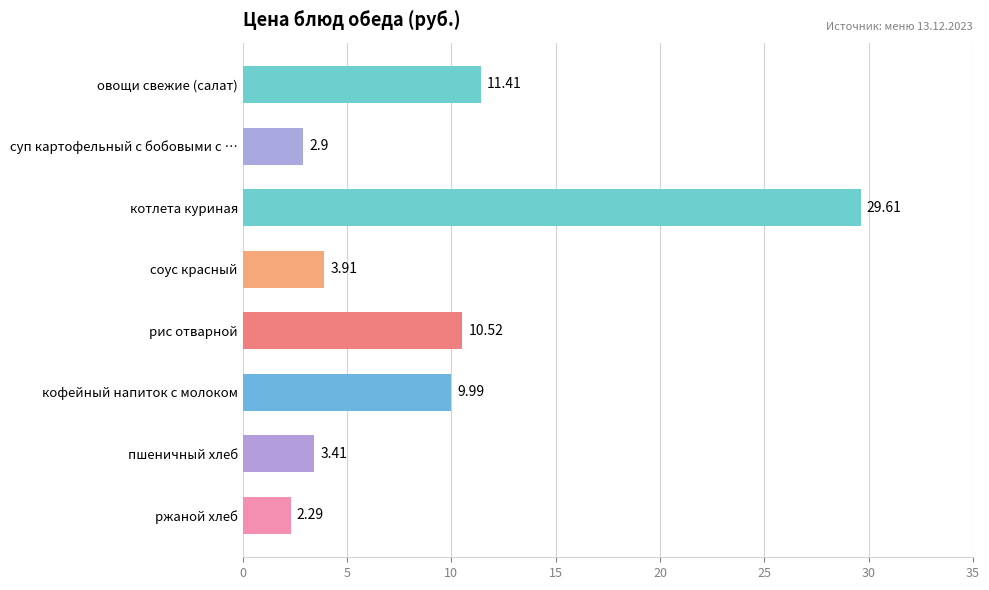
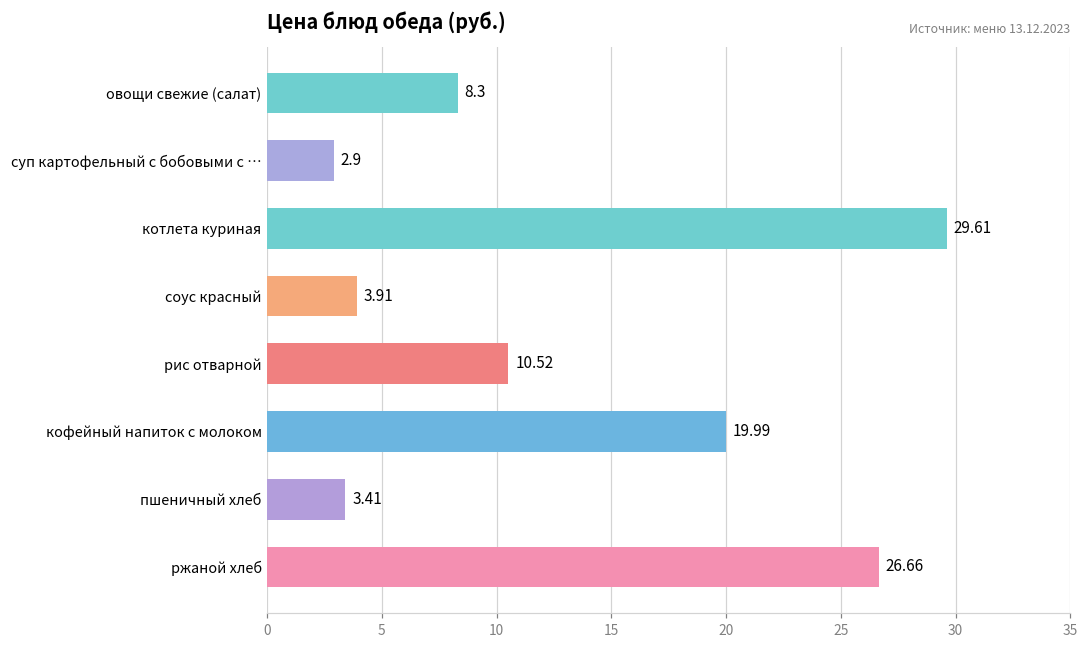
  {
-   "овощи свежие (салат)": 11.41,
+   "овощи свежие (салат)": 8.3,
    "суп картофельный с бобовыми с …": 2.9,
    "котлета куриная": 29.61,
    "соус красный": 3.91,
    "рис отварной": 10.52,
-   "кофейный напиток с молоком": 9.99,
+   "кофейный напиток с молоком": 19.99,
    "пшеничный хлеб": 3.41,
-   "ржаной хлеб": 2.29
+   "ржаной хлеб": 26.66
  }
